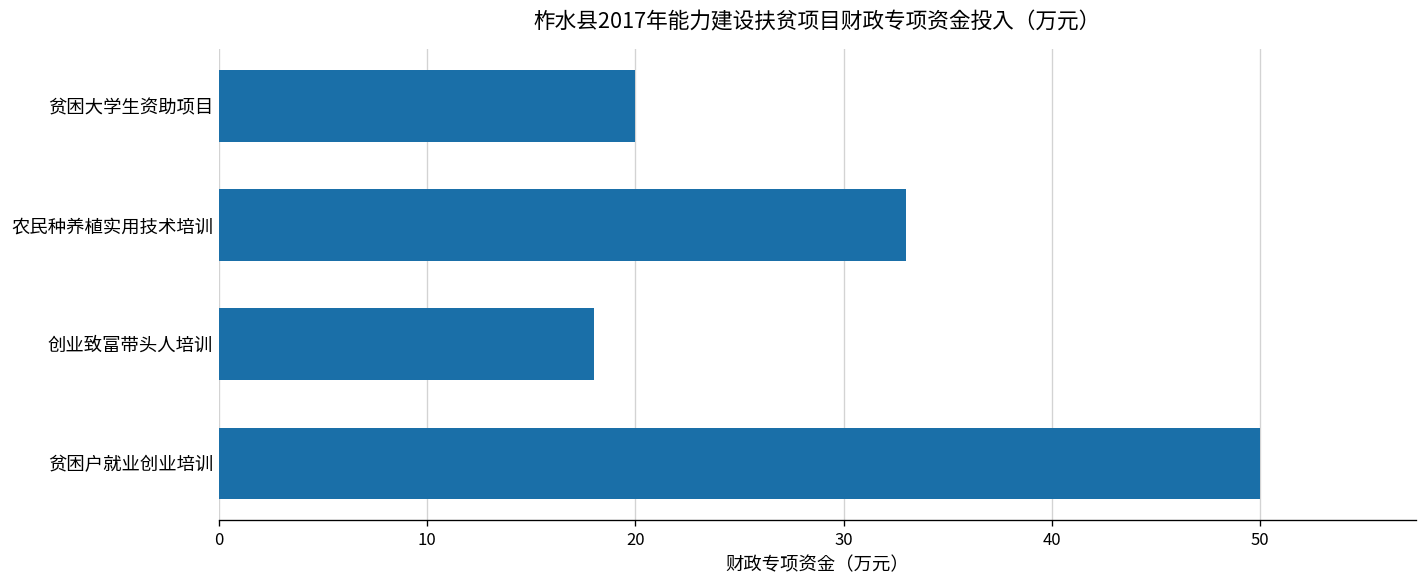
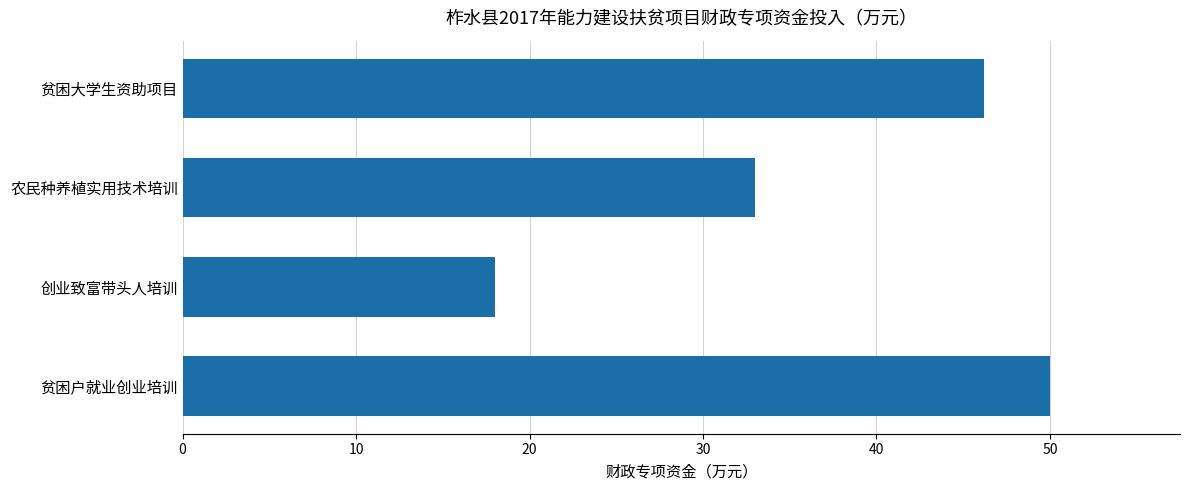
  {
-   "贫困大学生资助项目": 20.0,
+   "贫困大学生资助项目": 46.2,
    "农民种养植实用技术培训": 33.0,
    "创业致富带头人培训": 18.0,
    "贫困户就业创业培训": 50.0
  }
